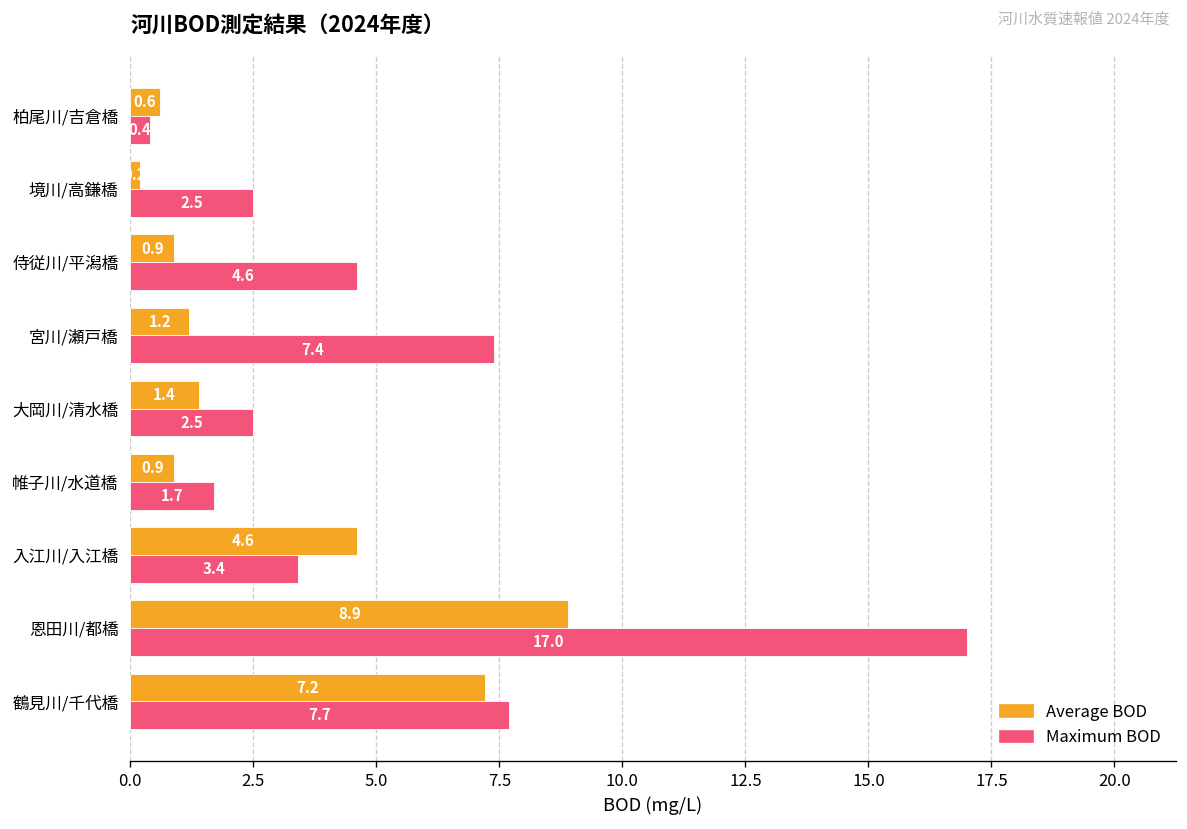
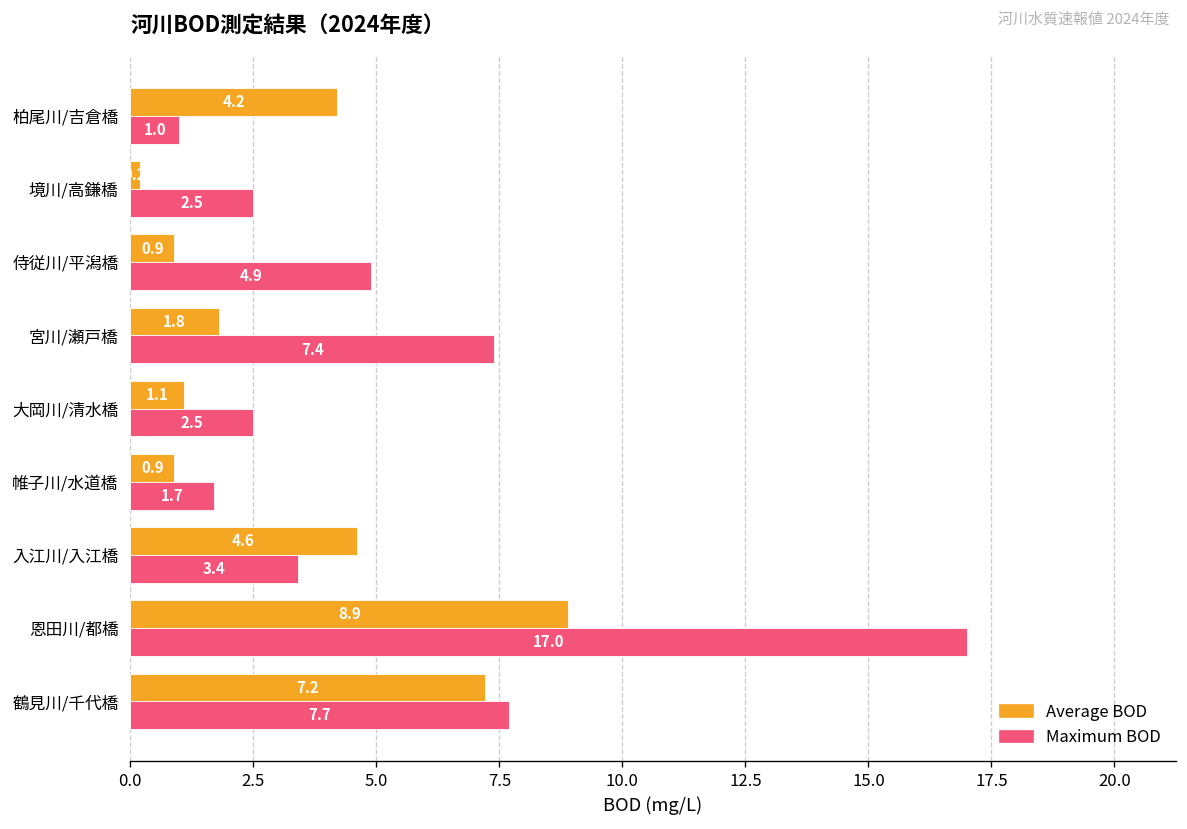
  {
    "Average BOD": {
-     "柏尾川/吉倉橋": 0.6,
+     "柏尾川/吉倉橋": 4.2,
      "侍従川/平潟橋": 0.9,
-     "宮川/瀬戸橋": 1.2,
-     "大岡川/清水橋": 1.4,
+     "宮川/瀬戸橋": 1.8,
+     "大岡川/清水橋": 1.1,
      "帷子川/水道橋": 0.9,
      "入江川/入江橋": 4.6,
      "恩田川/都橋": 8.9,
      "鶴見川/千代橋": 7.2
    },
    "Maximum BOD": {
-     "柏尾川/吉倉橋": 0.4,
+     "柏尾川/吉倉橋": 1.0,
      "境川/高鎌橋": 2.5,
-     "侍従川/平潟橋": 4.6,
+     "侍従川/平潟橋": 4.9,
      "宮川/瀬戸橋": 7.4,
      "大岡川/清水橋": 2.5,
      "帷子川/水道橋": 1.7,
      "入江川/入江橋": 3.4,
      "恩田川/都橋": 17.0,
      "鶴見川/千代橋": 7.7
    }
  }
